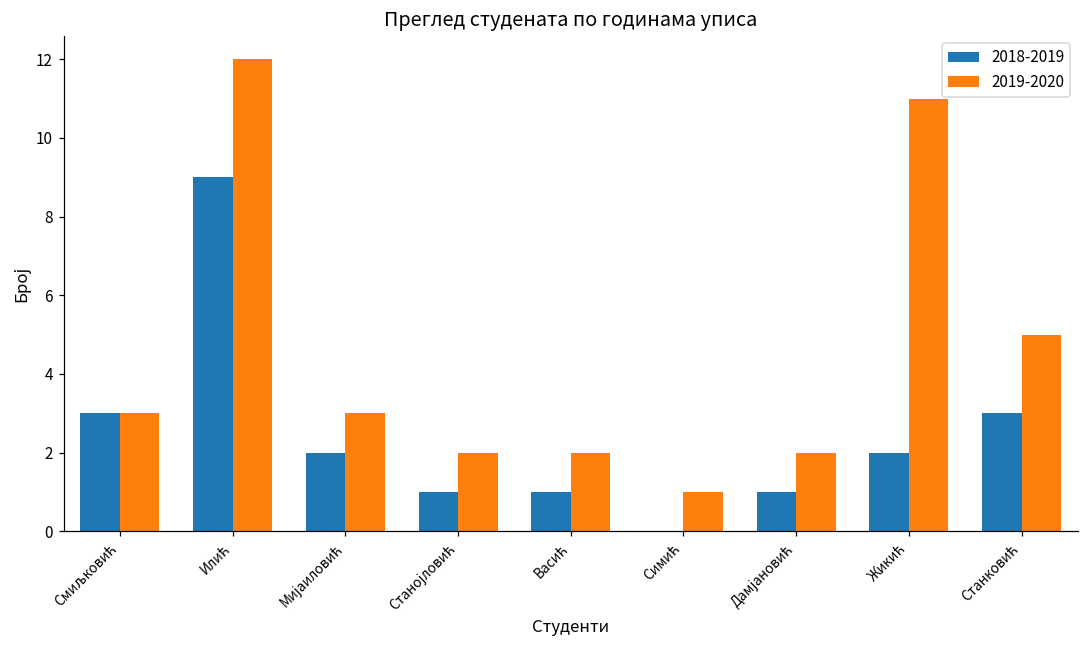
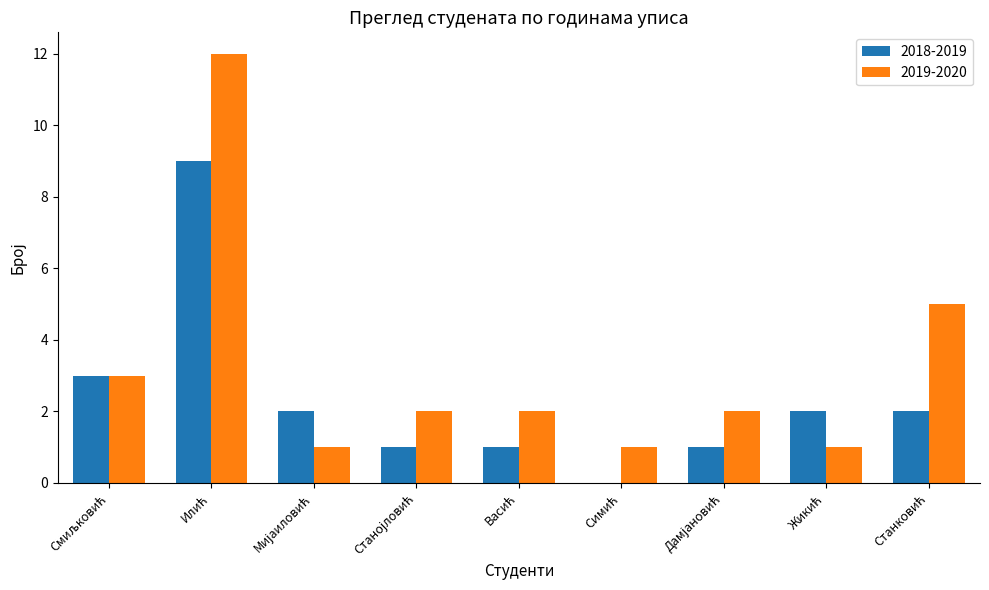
  {
    "2018-2019": {
      "Смиљковић": 3,
      "Илић": 9,
      "Мијаиловић": 2,
      "Станојловић": 1,
      "Васић": 1,
      "Симић": 0,
      "Дамјановић": 1,
      "Жикић": 2,
-     "Станковић": 3
+     "Станковић": 2
    },
    "2019-2020": {
      "Смиљковић": 3,
      "Илић": 12,
-     "Мијаиловић": 3,
+     "Мијаиловић": 1,
      "Станојловић": 2,
      "Васић": 2,
      "Симић": 1,
      "Дамјановић": 2,
-     "Жикић": 11,
+     "Жикић": 1,
      "Станковић": 5
    }
  }
